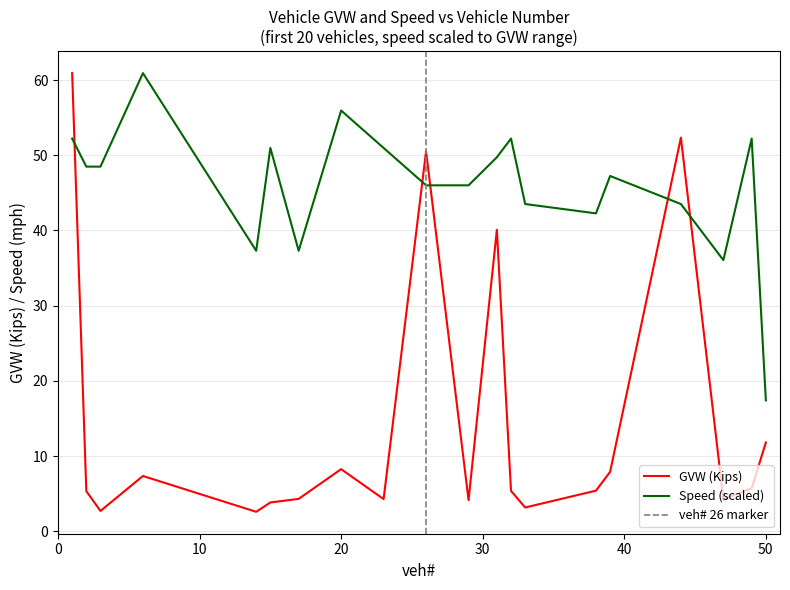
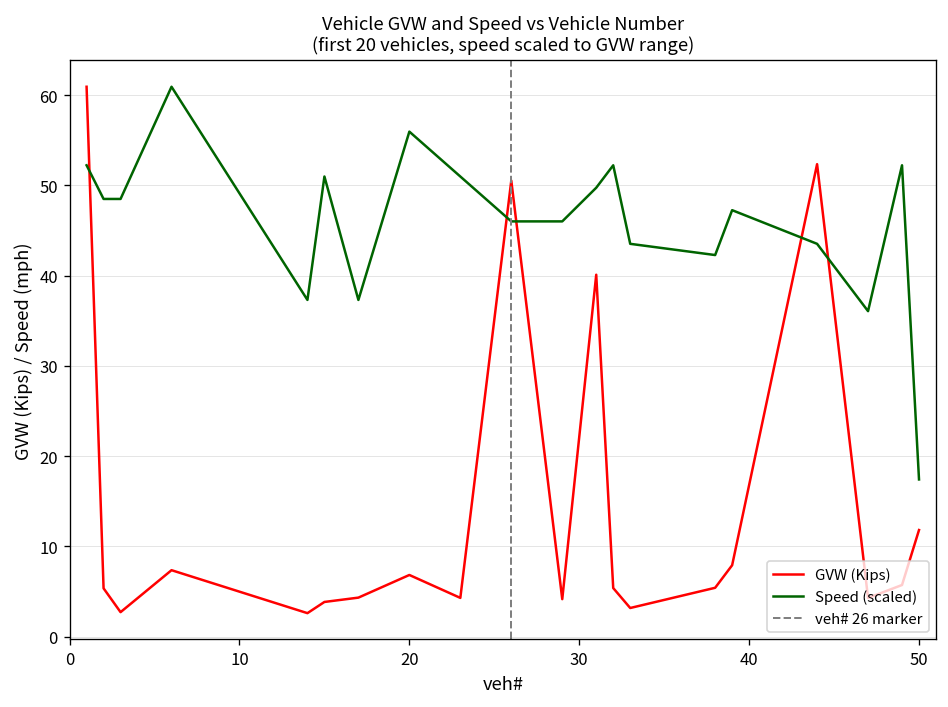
  {
    "GVW (Kips)": {
-     "20": 8,
+     "20": 7,
      "50": 12
    },
    "Speed (scaled)": {
      "20": 56,
      "50": 17
    }
  }
